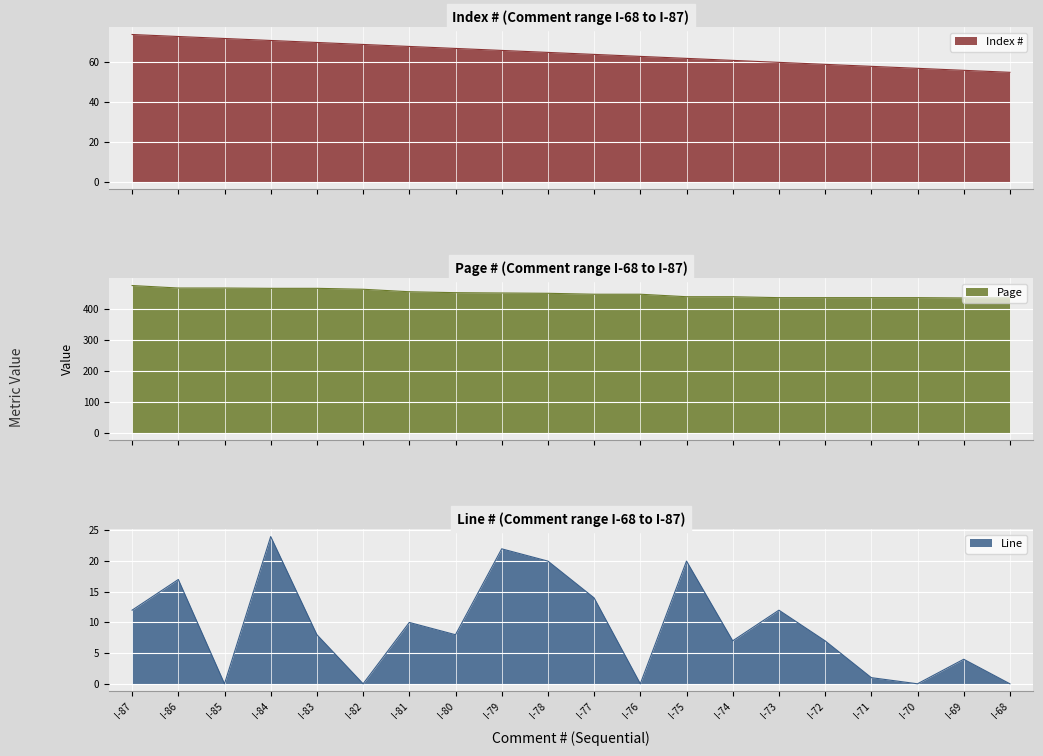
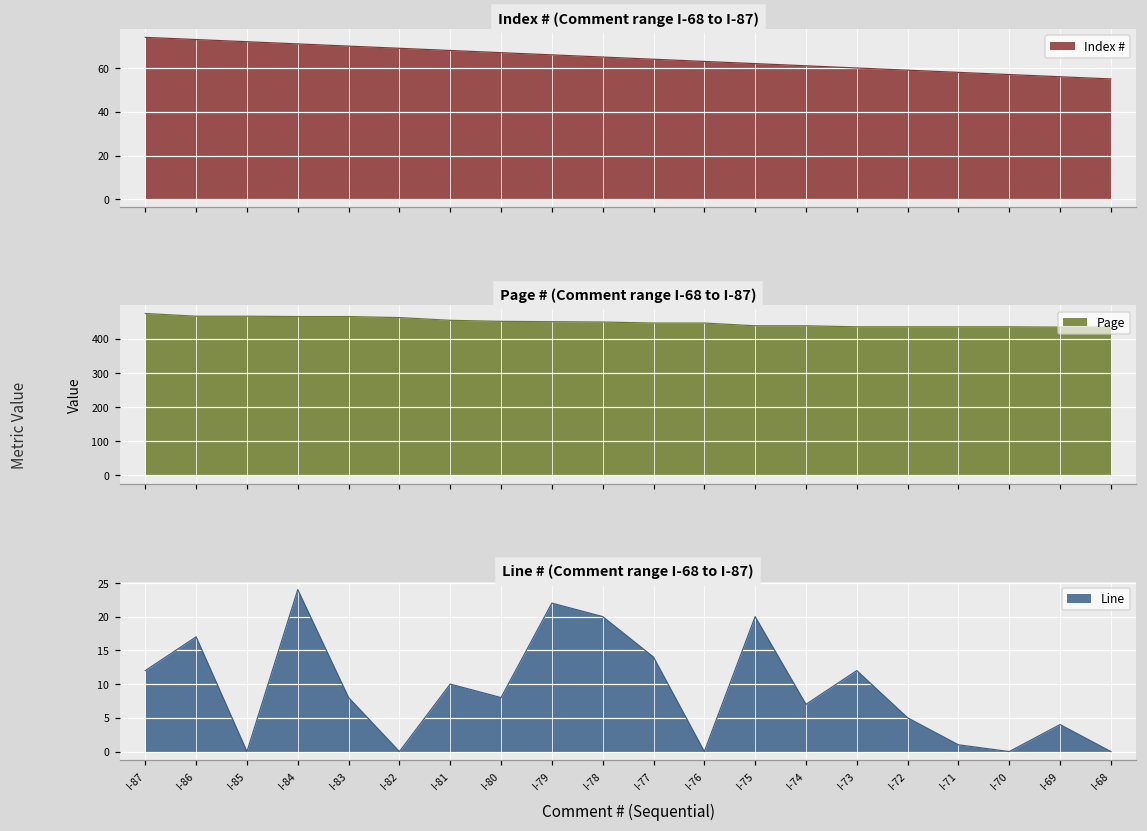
  {
    "Line # (Comment range I-68 to I-87)": {
      "I-87": 12,
      "I-86": 17,
      "I-85": 0,
      "I-84": 24,
      "I-83": 8,
      "I-82": 0,
      "I-81": 10,
      "I-80": 8,
      "I-79": 22,
      "I-78": 20,
      "I-77": 14,
      "I-76": 0,
      "I-75": 20,
      "I-74": 7,
      "I-73": 12,
-     "I-72": 7,
+     "I-72": 5,
      "I-71": 1,
      "I-70": 0,
      "I-69": 4,
      "I-68": 0
    }
  }
